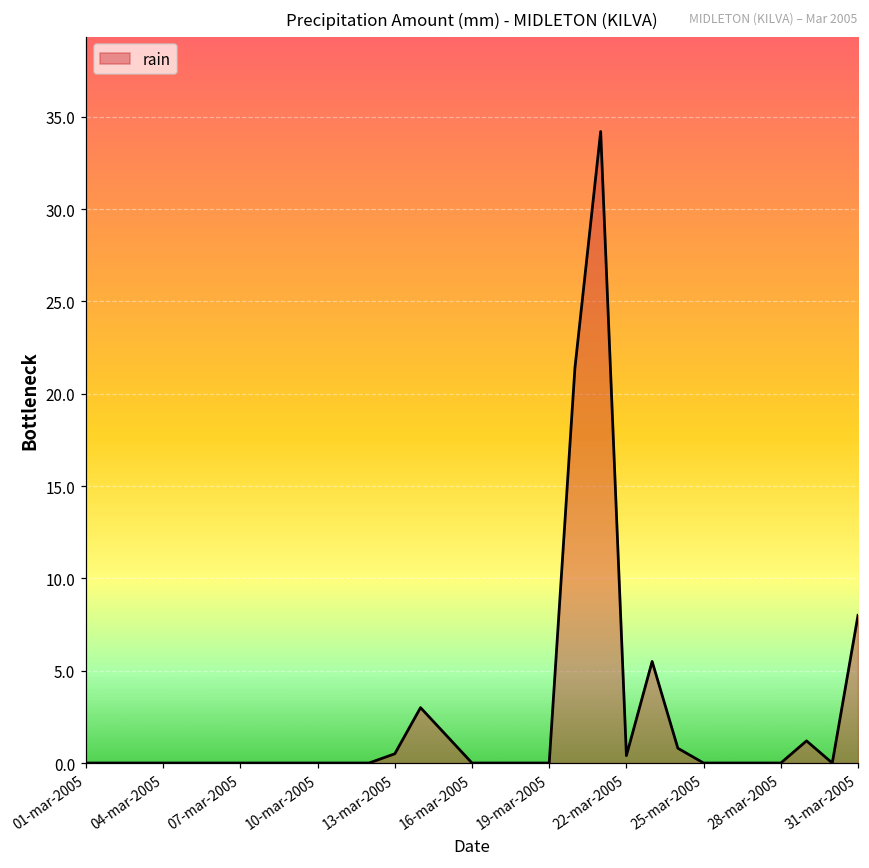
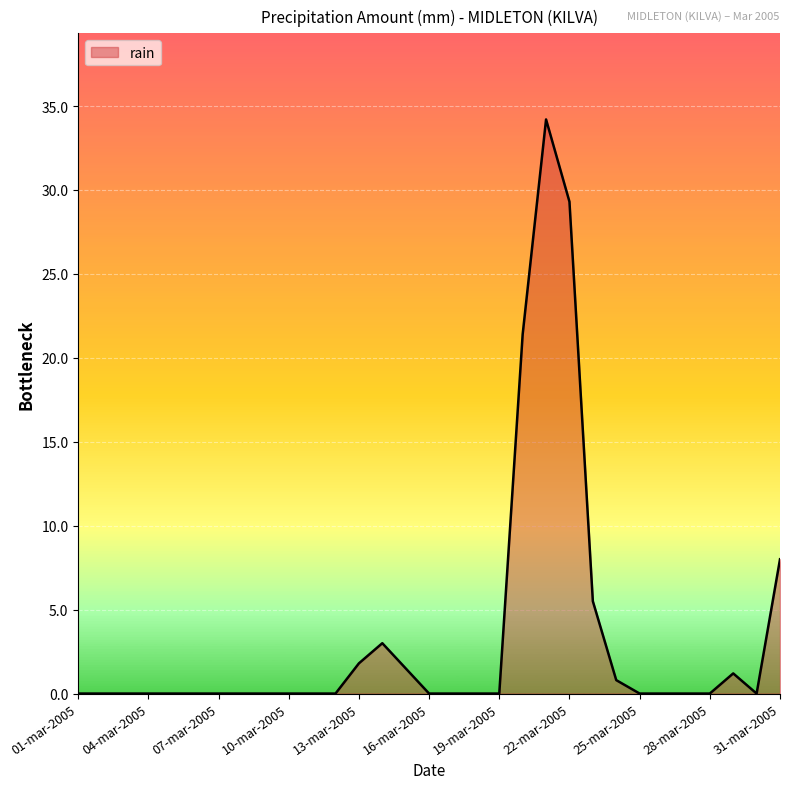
  {
    "01-mar-2005": 0.0,
    "04-mar-2005": 0.0,
    "07-mar-2005": 0.0,
    "10-mar-2005": 0.0,
-   "13-mar-2005": 0.5,
+   "13-mar-2005": 1.8,
    "16-mar-2005": 0.0,
    "19-mar-2005": 0.0,
-   "22-mar-2005": 0.4,
+   "22-mar-2005": 29.3,
    "25-mar-2005": 0.0,
    "28-mar-2005": 0.0,
    "31-mar-2005": 8.0
  }
